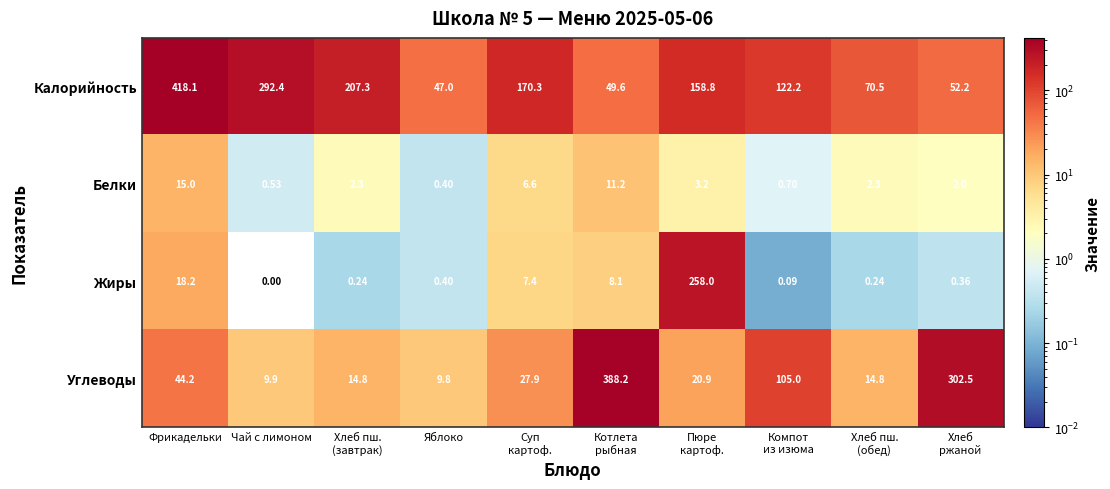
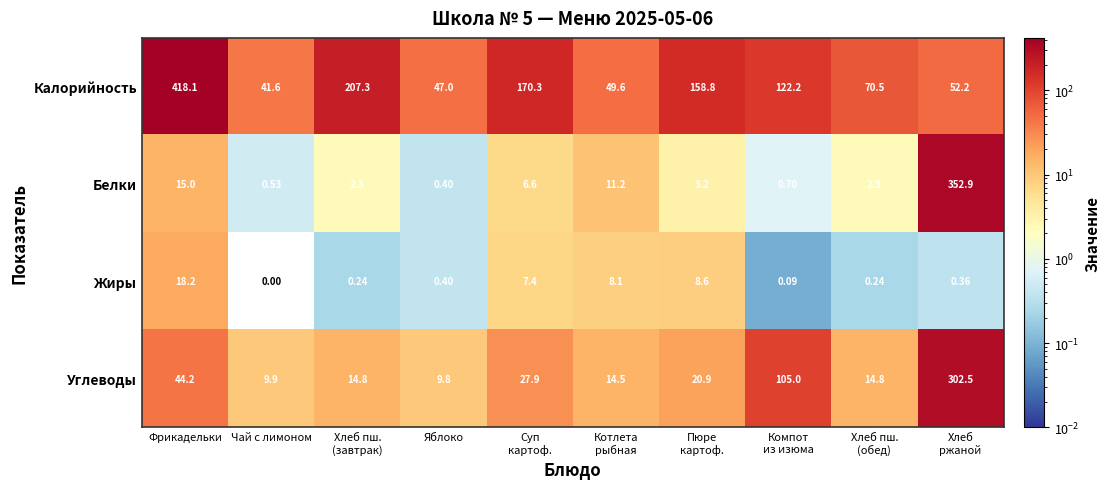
  {
    "Калорийность": {
      "Фрикадельки": 418.1,
-     "Чай с лимоном": 292.4,
+     "Чай с лимоном": 41.6,
      "Хлеб пш. (завтрак)": 207.3,
      "Яблоко": 47.0,
      "Суп картоф.": 170.3,
      "Котлета рыбная": 49.6,
      "Пюре картоф.": 158.8,
      "Компот из изюма": 122.2,
      "Хлеб пш. (обед)": 70.5,
      "Хлеб ржаной": 52.2
    },
    "Белки": {
      "Фрикадельки": 15.0,
      "Хлеб пш. (завтрак)": 2.3,
      "Яблоко": 0.40,
      "Суп картоф.": 6.6,
      "Котлета рыбная": 11.2,
      "Пюре картоф.": 3.2,
      "Хлеб пш. (обед)": 2.3,
-     "Хлеб ржаной": 2.0
+     "Хлеб ржаной": 352.9
    },
    "Жиры": {
      "Фрикадельки": 18.2,
      "Чай с лимоном": 0.00,
      "Хлеб пш. (завтрак)": 0.24,
      "Яблоко": 0.40,
      "Суп картоф.": 7.4,
      "Котлета рыбная": 8.1,
-     "Пюре картоф.": 258.0,
+     "Пюре картоф.": 8.6,
      "Компот из изюма": 0.09,
      "Хлеб пш. (обед)": 0.24,
      "Хлеб ржаной": 0.36
    },
    "Углеводы": {
      "Фрикадельки": 44.2,
      "Чай с лимоном": 9.9,
      "Хлеб пш. (завтрак)": 14.8,
      "Яблоко": 9.8,
      "Суп картоф.": 27.9,
-     "Котлета рыбная": 388.2,
+     "Котлета рыбная": 14.5,
      "Пюре картоф.": 20.9,
      "Компот из изюма": 105.0,
      "Хлеб пш. (обед)": 14.8,
      "Хлеб ржаной": 302.5
    }
  }
